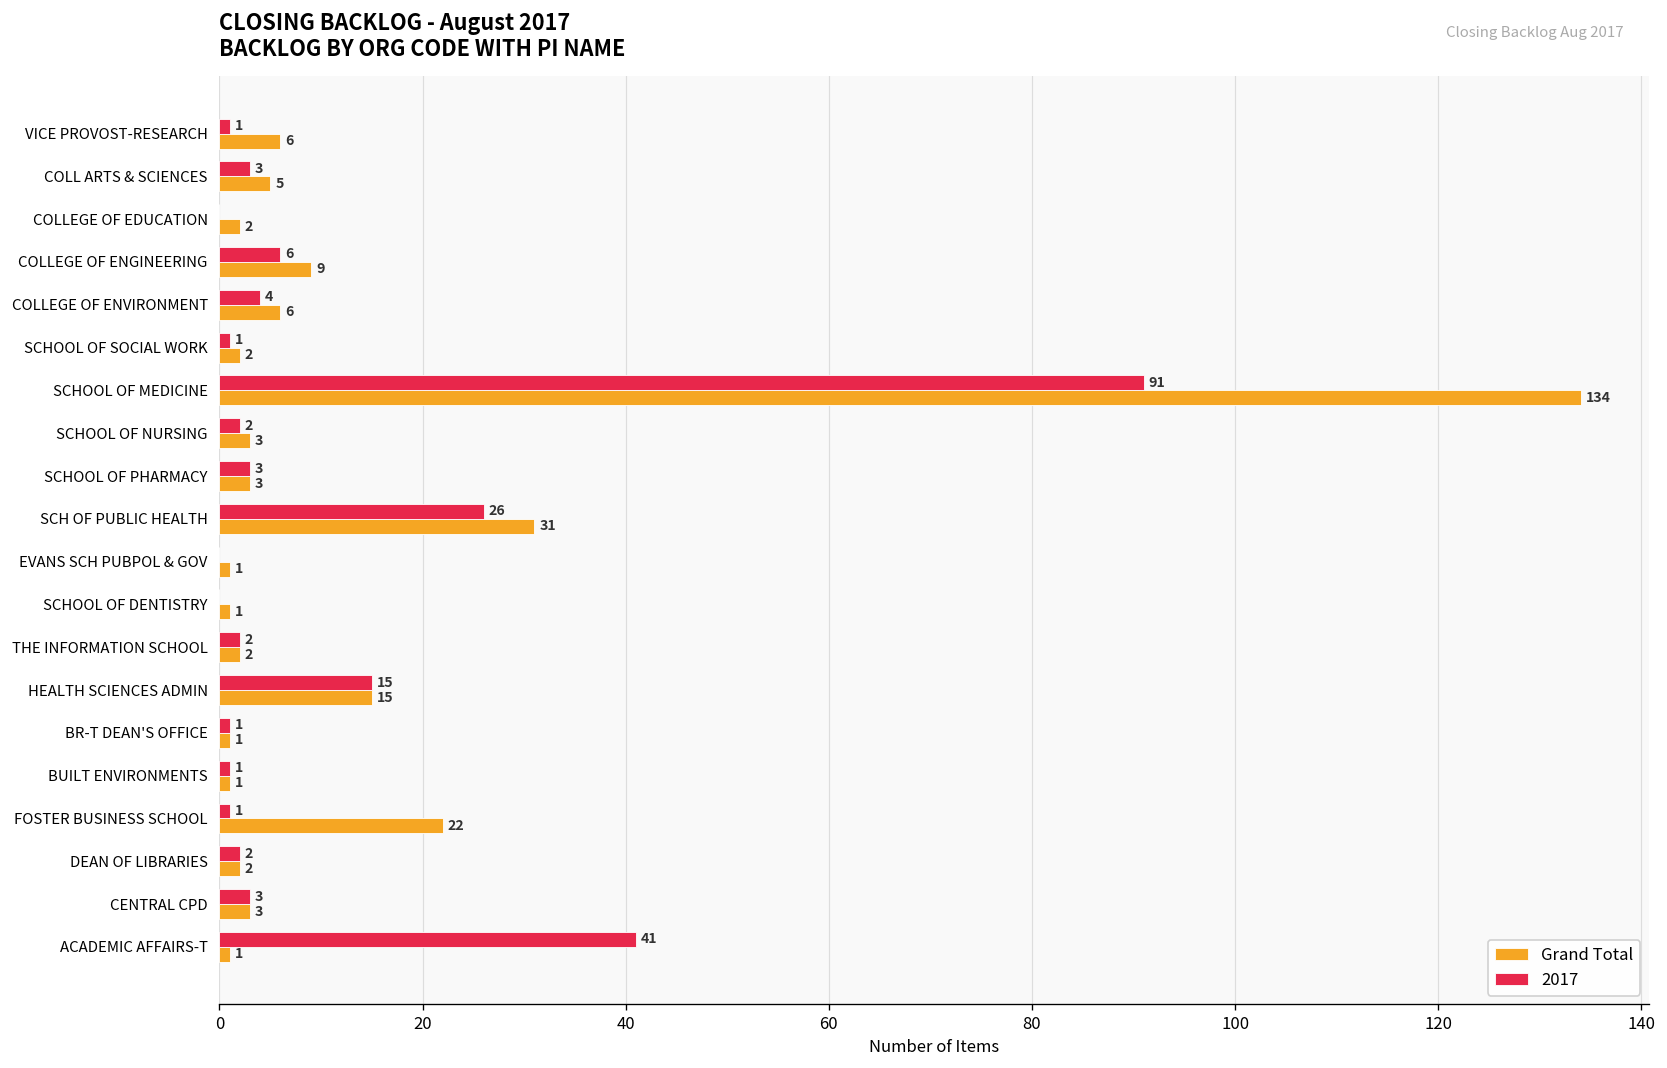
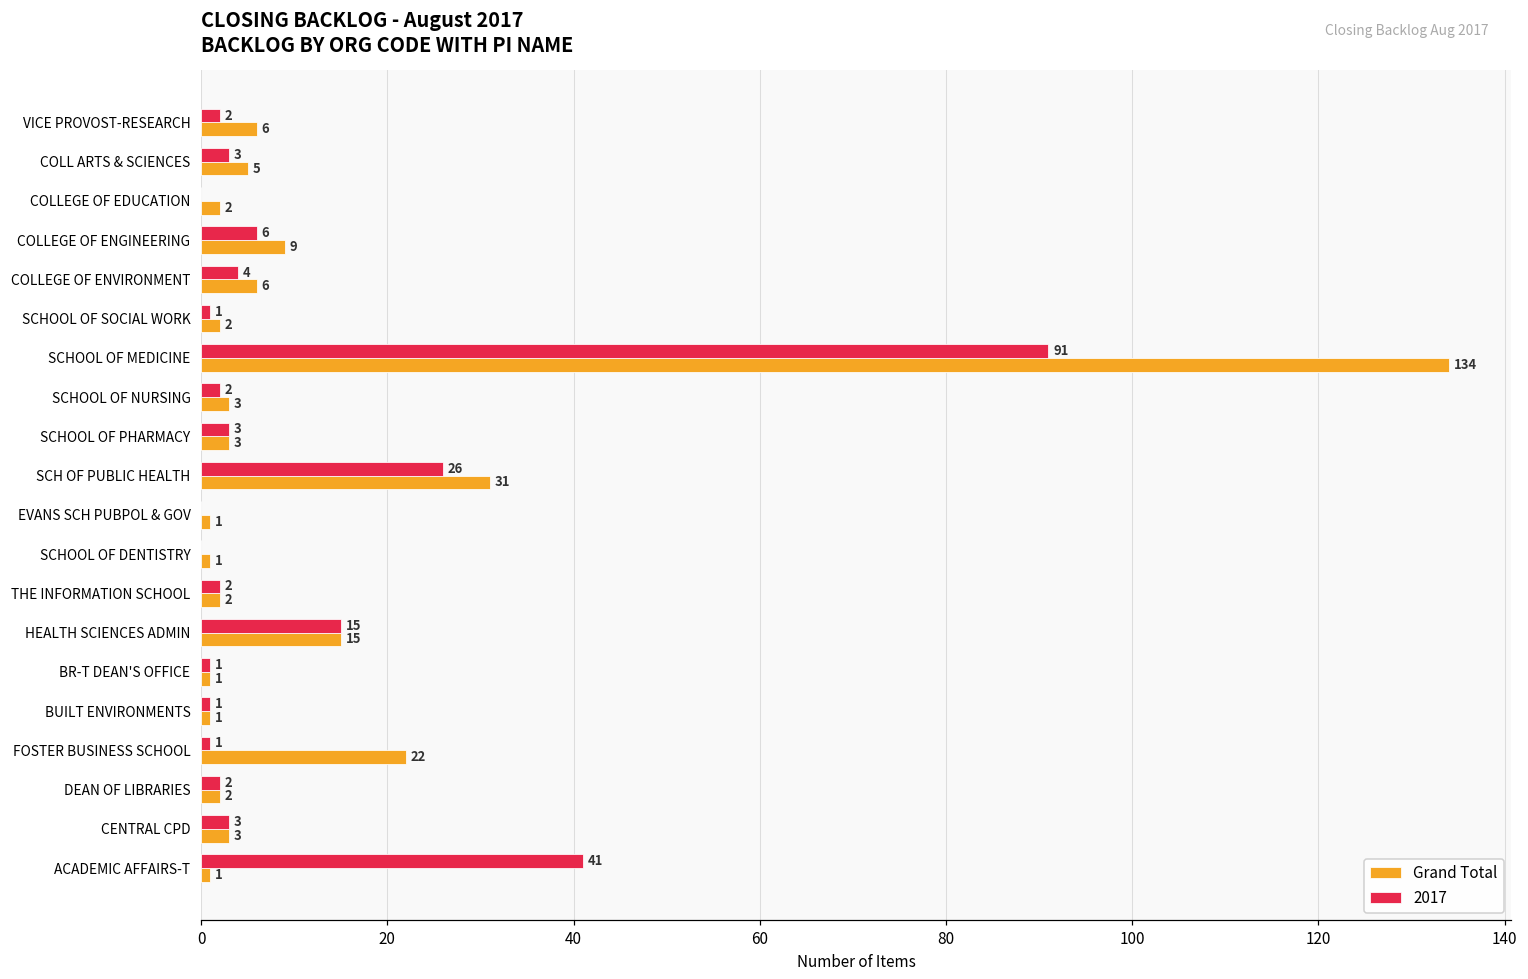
  {
    "Grand Total": {
      "VICE PROVOST-RESEARCH": 6,
      "COLL ARTS & SCIENCES": 5,
      "COLLEGE OF EDUCATION": 2,
      "COLLEGE OF ENGINEERING": 9,
      "COLLEGE OF ENVIRONMENT": 6,
      "SCHOOL OF SOCIAL WORK": 2,
      "SCHOOL OF MEDICINE": 134,
      "SCHOOL OF NURSING": 3,
      "SCHOOL OF PHARMACY": 3,
      "SCH OF PUBLIC HEALTH": 31,
      "EVANS SCH PUBPOL & GOV": 1,
      "SCHOOL OF DENTISTRY": 1,
      "THE INFORMATION SCHOOL": 2,
      "HEALTH SCIENCES ADMIN": 15,
      "BR-T DEAN'S OFFICE": 1,
      "BUILT ENVIRONMENTS": 1,
      "FOSTER BUSINESS SCHOOL": 22,
      "DEAN OF LIBRARIES": 2,
      "CENTRAL CPD": 3,
      "ACADEMIC AFFAIRS-T": 1
    },
    "2017": {
-     "VICE PROVOST-RESEARCH": 1,
+     "VICE PROVOST-RESEARCH": 2,
      "COLL ARTS & SCIENCES": 3,
      "COLLEGE OF ENGINEERING": 6,
      "COLLEGE OF ENVIRONMENT": 4,
      "SCHOOL OF SOCIAL WORK": 1,
      "SCHOOL OF MEDICINE": 91,
      "SCHOOL OF NURSING": 2,
      "SCHOOL OF PHARMACY": 3,
      "SCH OF PUBLIC HEALTH": 26,
      "THE INFORMATION SCHOOL": 2,
      "HEALTH SCIENCES ADMIN": 15,
      "BR-T DEAN'S OFFICE": 1,
      "BUILT ENVIRONMENTS": 1,
      "FOSTER BUSINESS SCHOOL": 1,
      "DEAN OF LIBRARIES": 2,
      "CENTRAL CPD": 3,
      "ACADEMIC AFFAIRS-T": 41
    }
  }
